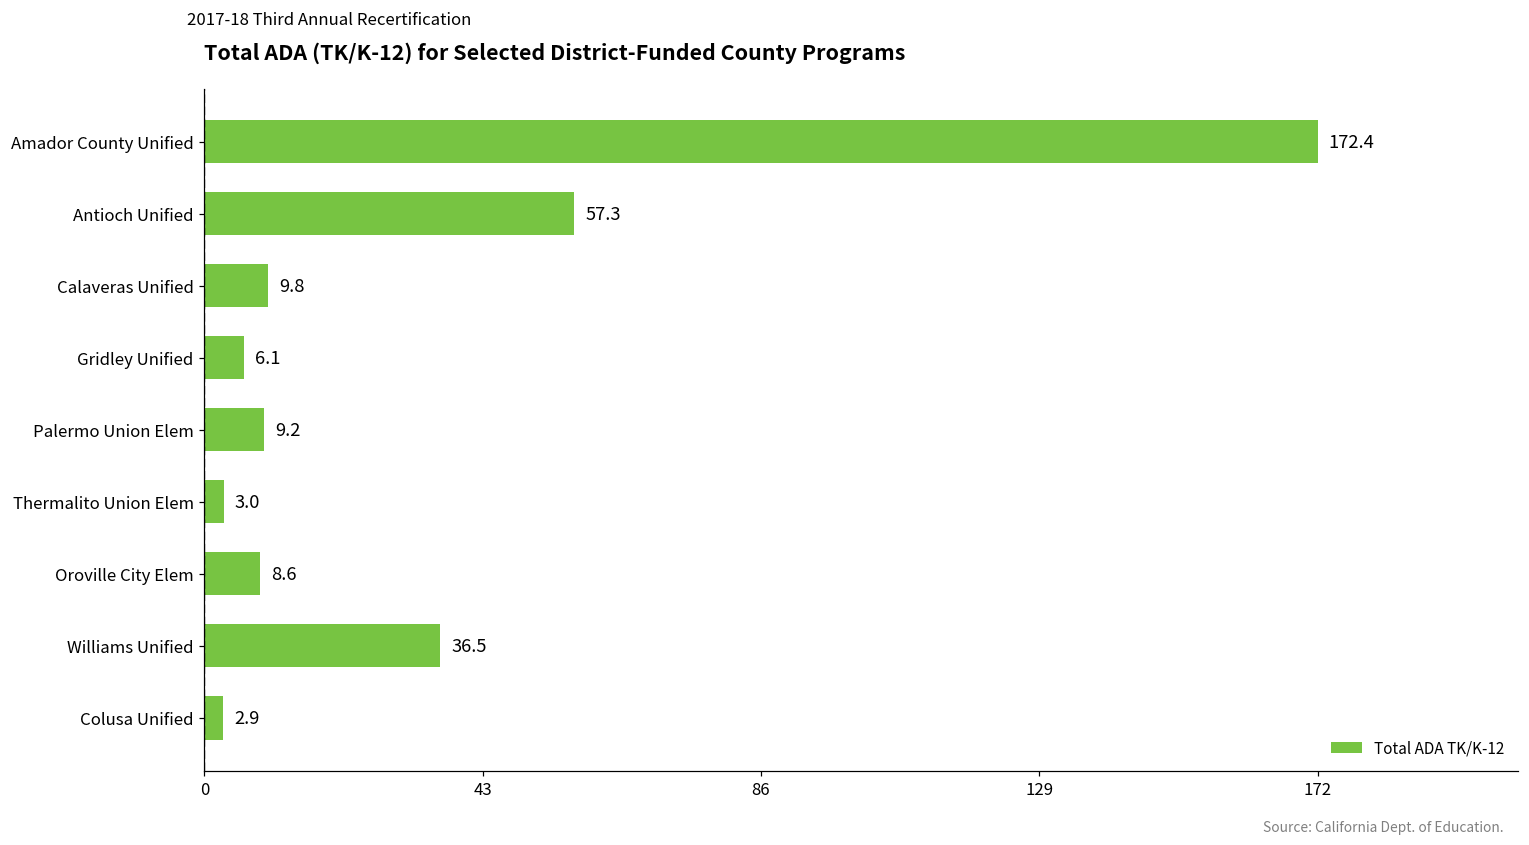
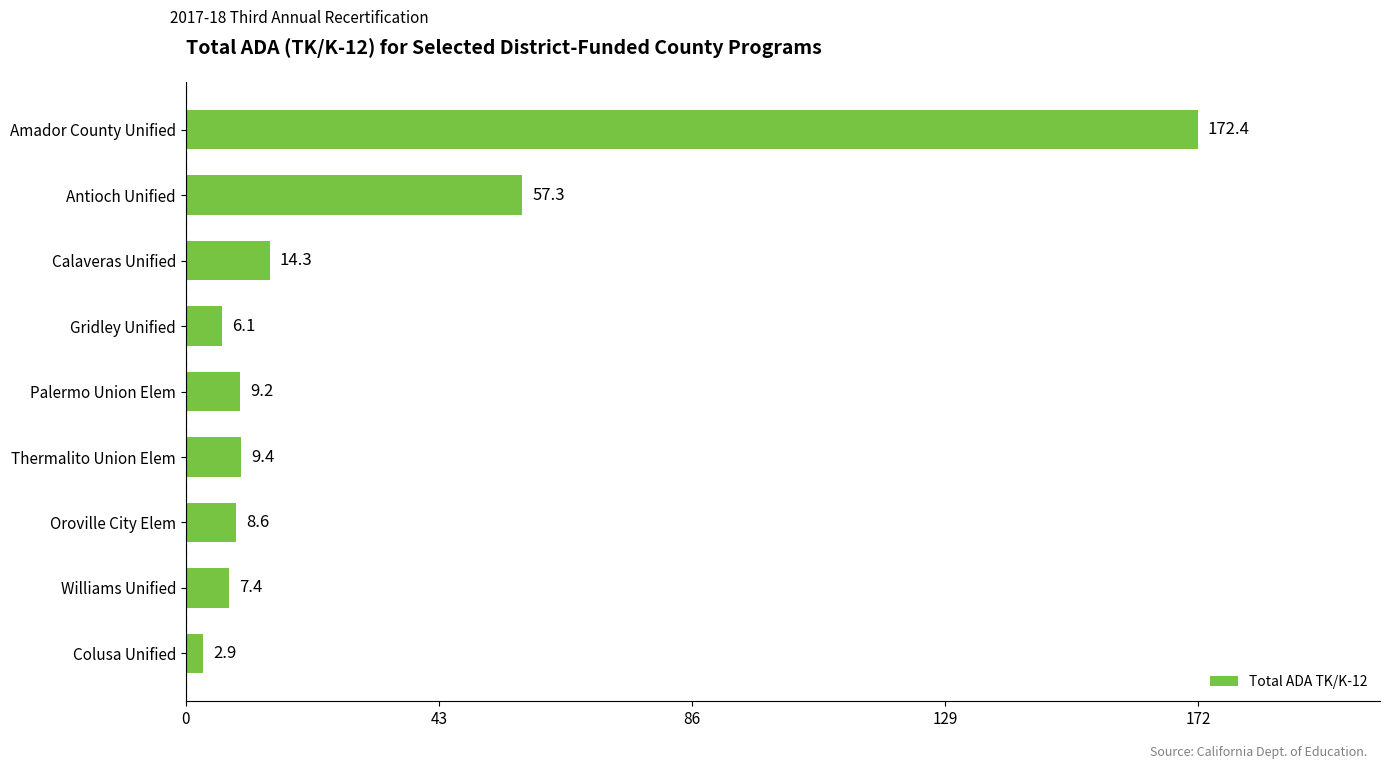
  {
    "Amador County Unified": 172.4,
    "Antioch Unified": 57.3,
-   "Calaveras Unified": 9.8,
+   "Calaveras Unified": 14.3,
    "Gridley Unified": 6.1,
    "Palermo Union Elem": 9.2,
-   "Thermalito Union Elem": 3.0,
+   "Thermalito Union Elem": 9.4,
    "Oroville City Elem": 8.6,
-   "Williams Unified": 36.5,
+   "Williams Unified": 7.4,
    "Colusa Unified": 2.9
  }
